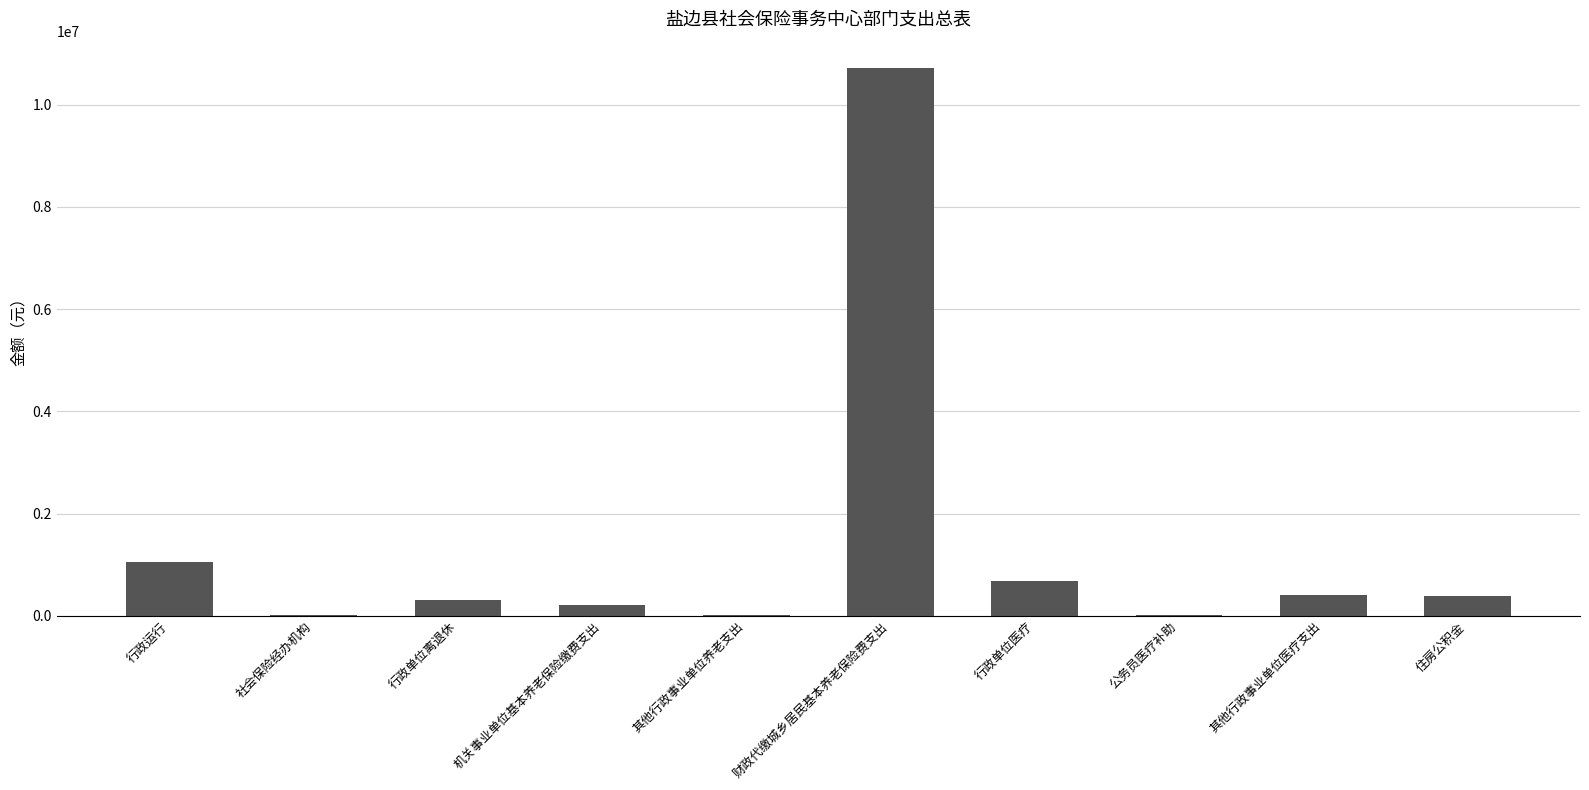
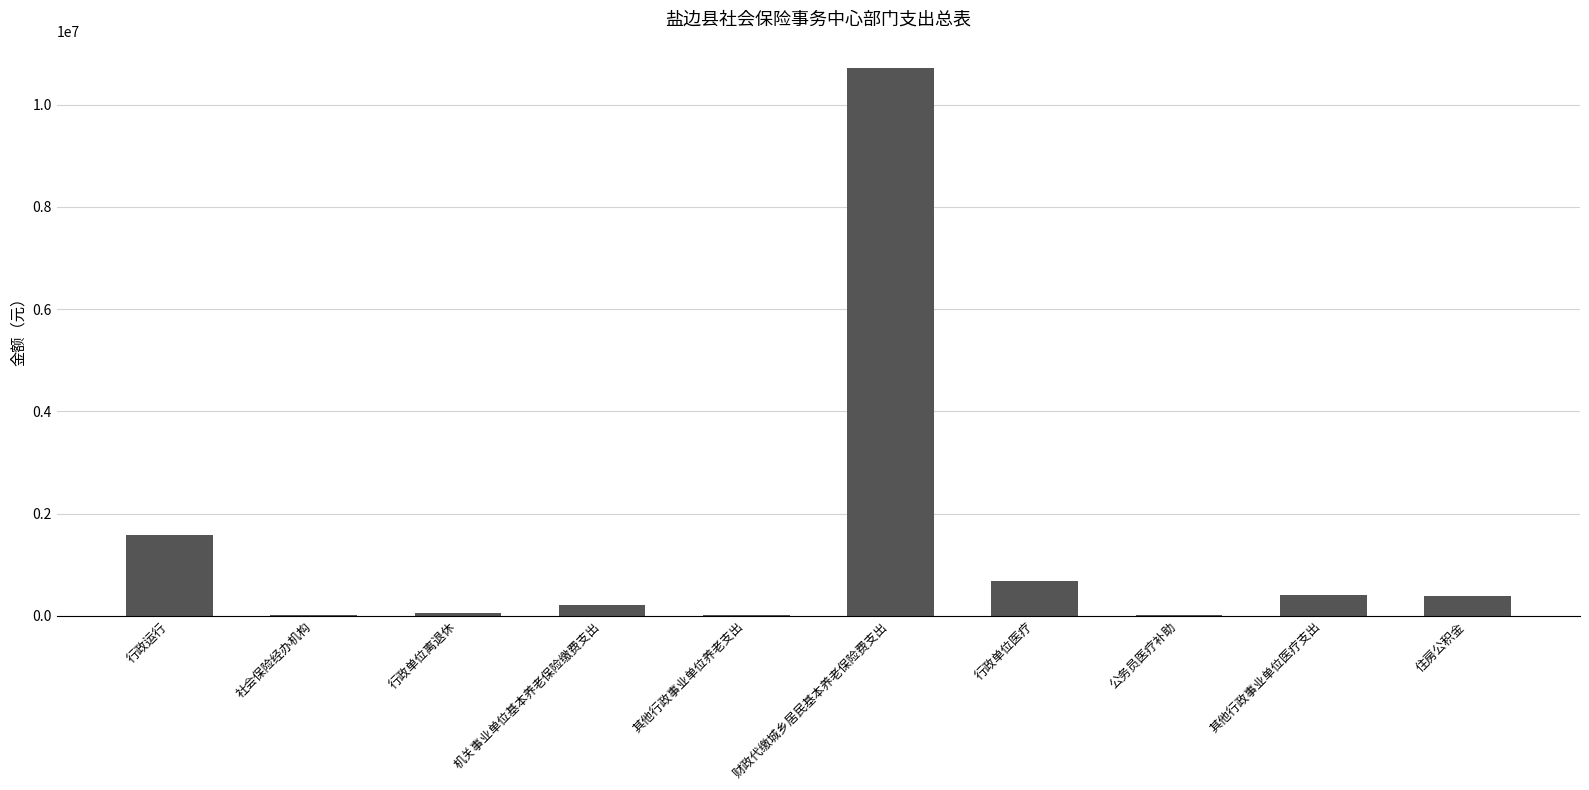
  {
-   "行政运行": 1000000,
-   "行政单位离退休": 300000,
+   "行政运行": 1600000,
+   "行政单位离退休": 0,
    "机关事业单位基本养老保险缴费支出": 200000,
    "财政代缴城乡居民基本养老保险费支出": 10700000,
    "行政单位医疗": 700000,
    "其他行政事业单位医疗支出": 400000,
    "住房公积金": 400000
  }
